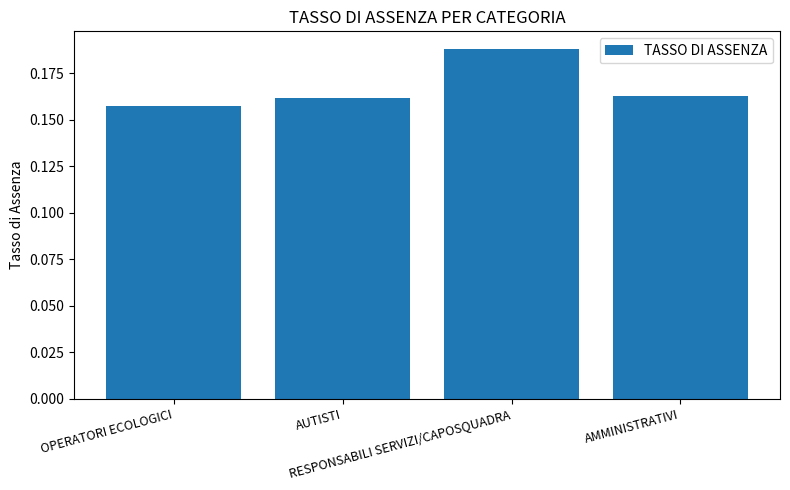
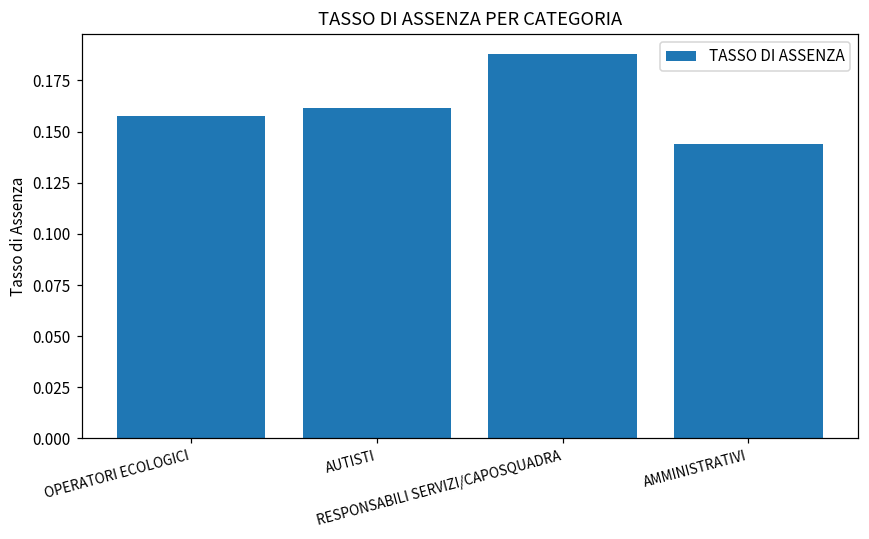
  {
    "OPERATORI ECOLOGICI": 0.158,
    "AUTISTI": 0.161,
    "RESPONSABILI SERVIZI/CAPOSQUADRA": 0.188,
-   "AMMINISTRATIVI": 0.163
+   "AMMINISTRATIVI": 0.144
  }
